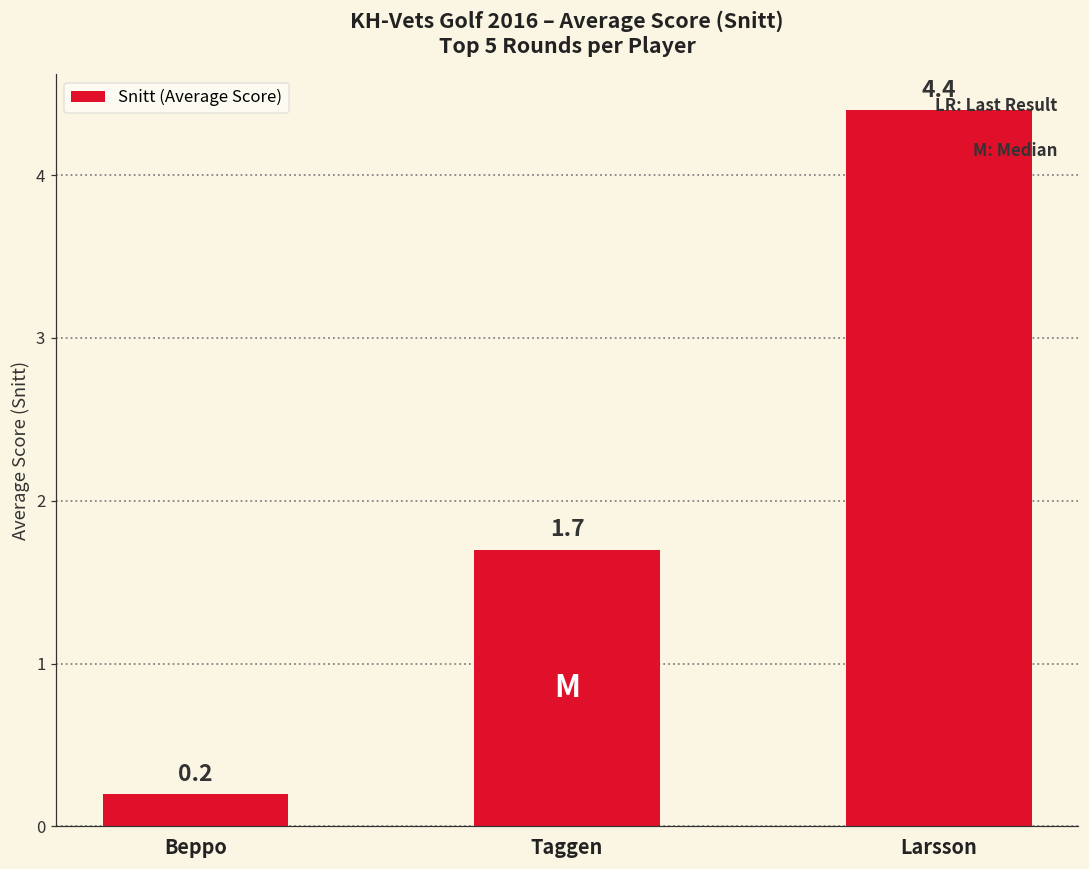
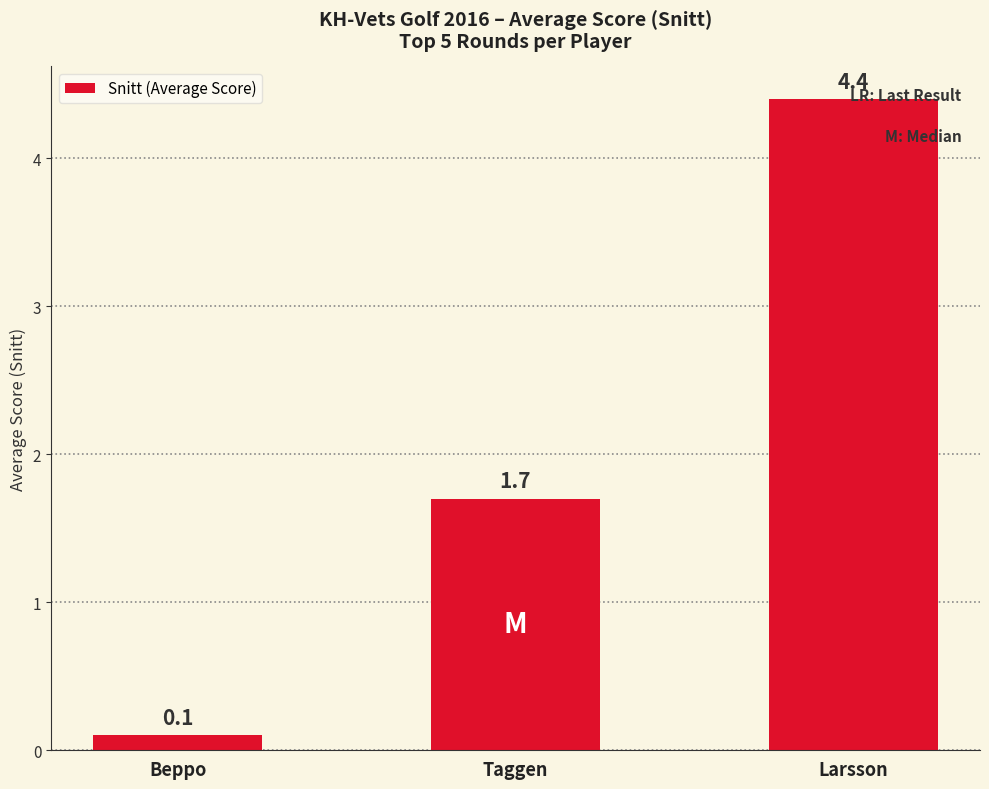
  {
-   "Beppo": 0.2,
+   "Beppo": 0.1,
    "Taggen": 1.7,
    "Larsson": 4.4
  }
